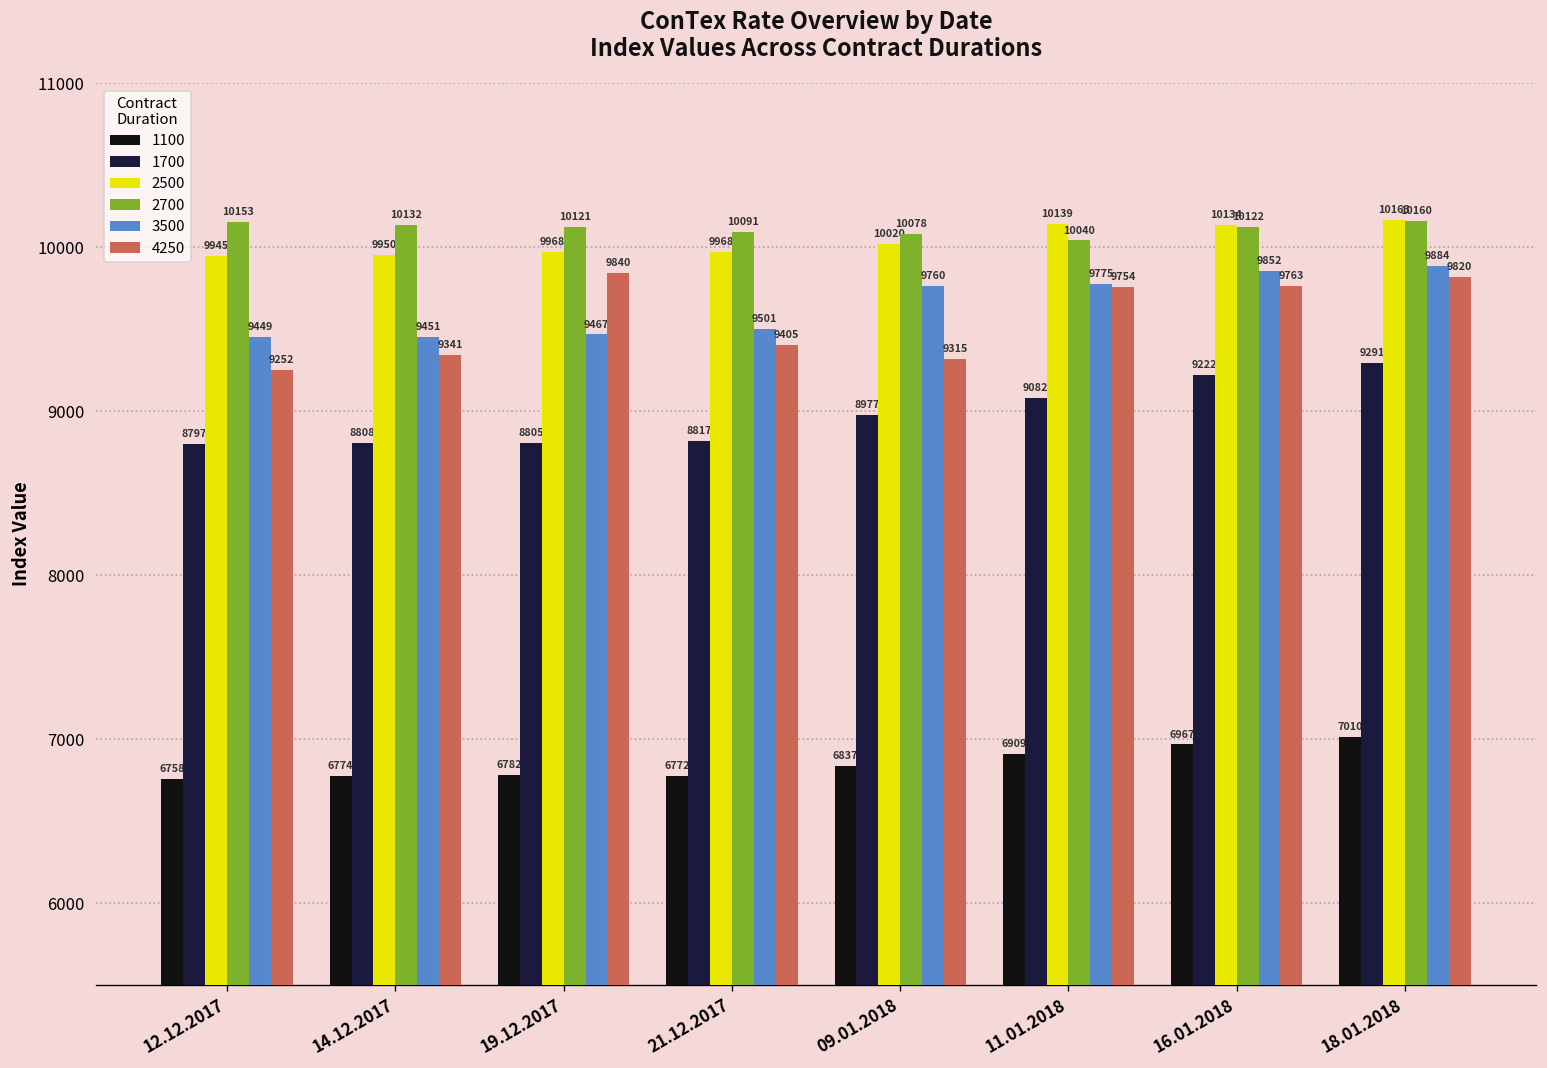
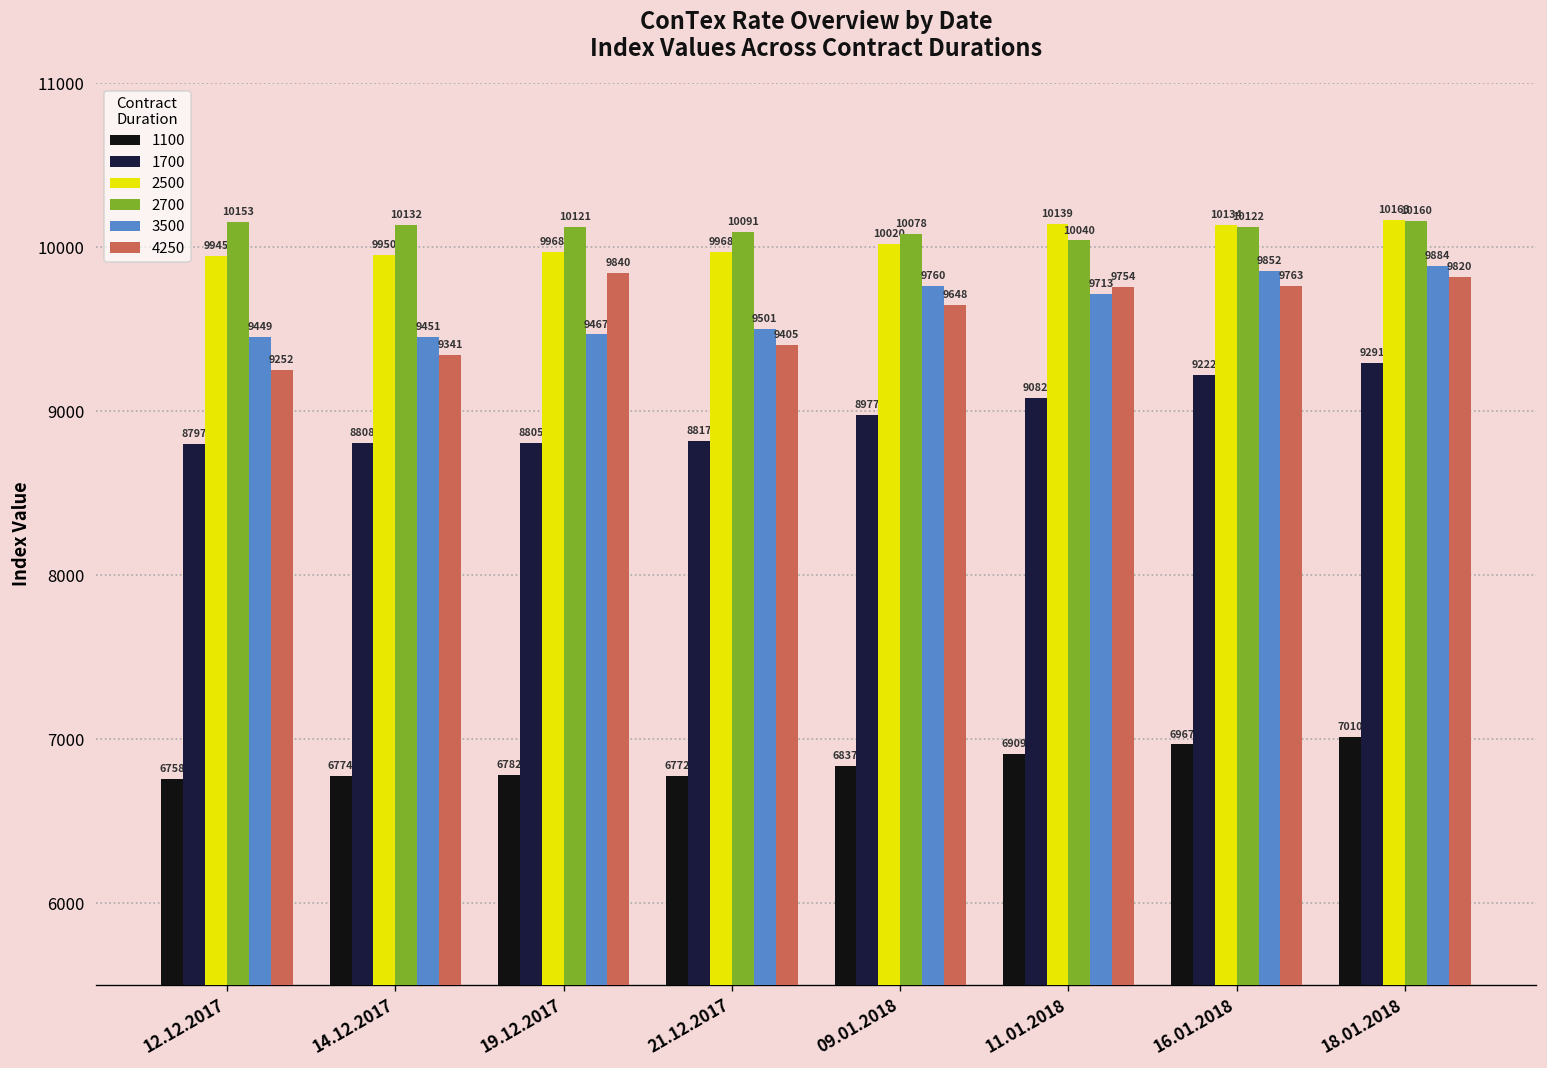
  {
    "2500": {
      "12.12.2017": 9945,
      "14.12.2017": 9950,
      "19.12.2017": 9968,
      "21.12.2017": 9968,
      "09.01.2018": 10020,
      "11.01.2018": 10139
    },
    "2700": {
      "12.12.2017": 10153,
      "14.12.2017": 10132,
      "19.12.2017": 10121,
      "21.12.2017": 10091,
      "09.01.2018": 10078,
      "11.01.2018": 10040
    },
    "3500": {
      "12.12.2017": 9449,
      "14.12.2017": 9451,
      "19.12.2017": 9467,
      "21.12.2017": 9501,
      "09.01.2018": 9760,
-     "11.01.2018": 9775,
+     "11.01.2018": 9713,
      "16.01.2018": 9852,
      "18.01.2018": 9884
    },
    "4250": {
      "12.12.2017": 9252,
      "14.12.2017": 9341,
      "19.12.2017": 9840,
      "21.12.2017": 9405,
-     "09.01.2018": 9315,
+     "09.01.2018": 9648,
      "11.01.2018": 9754,
      "16.01.2018": 9763,
      "18.01.2018": 9820
    }
  }
